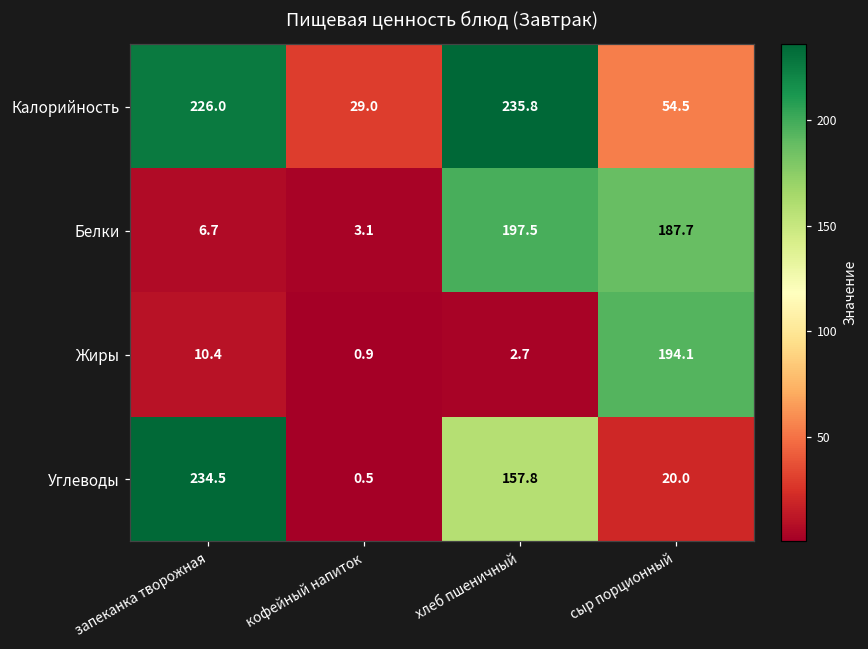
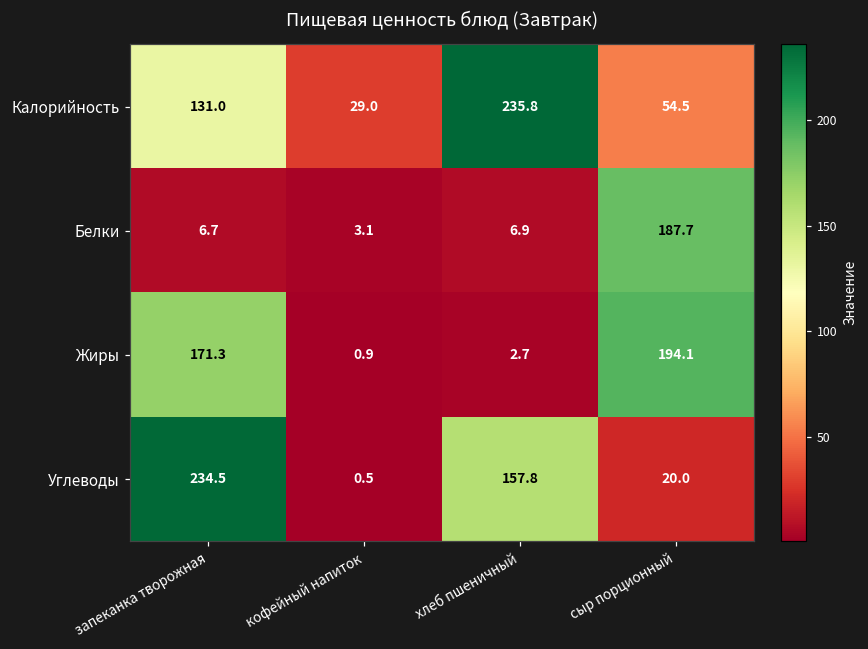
  {
    "Калорийность": {
-     "запеканка творожная": 226.0,
+     "запеканка творожная": 131.0,
      "кофейный напиток": 29.0,
      "хлеб пшеничный": 235.8,
      "сыр порционный": 54.5
    },
    "Белки": {
      "запеканка творожная": 6.7,
      "кофейный напиток": 3.1,
-     "хлеб пшеничный": 197.5,
+     "хлеб пшеничный": 6.9,
      "сыр порционный": 187.7
    },
    "Жиры": {
-     "запеканка творожная": 10.4,
+     "запеканка творожная": 171.3,
      "кофейный напиток": 0.9,
      "хлеб пшеничный": 2.7,
      "сыр порционный": 194.1
    },
    "Углеводы": {
      "запеканка творожная": 234.5,
      "кофейный напиток": 0.5,
      "хлеб пшеничный": 157.8,
      "сыр порционный": 20.0
    }
  }
